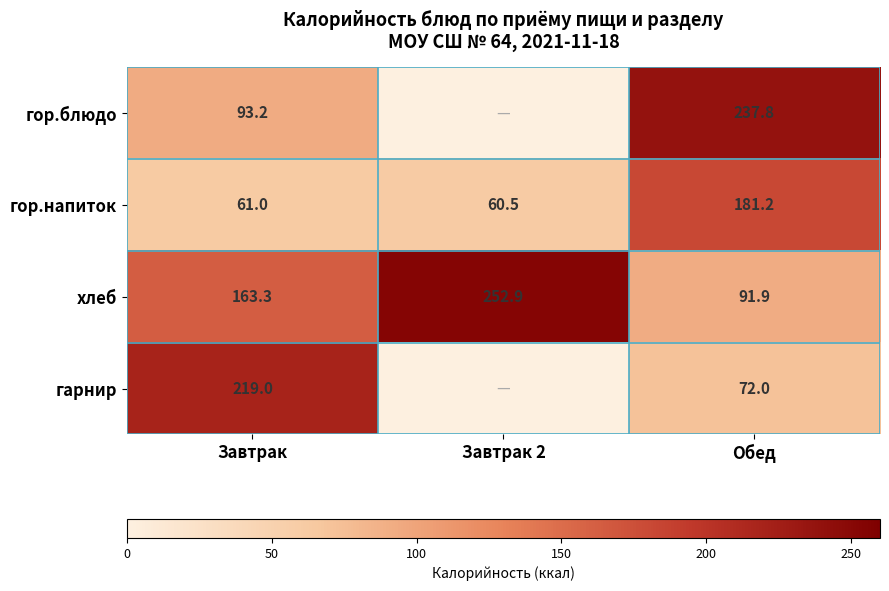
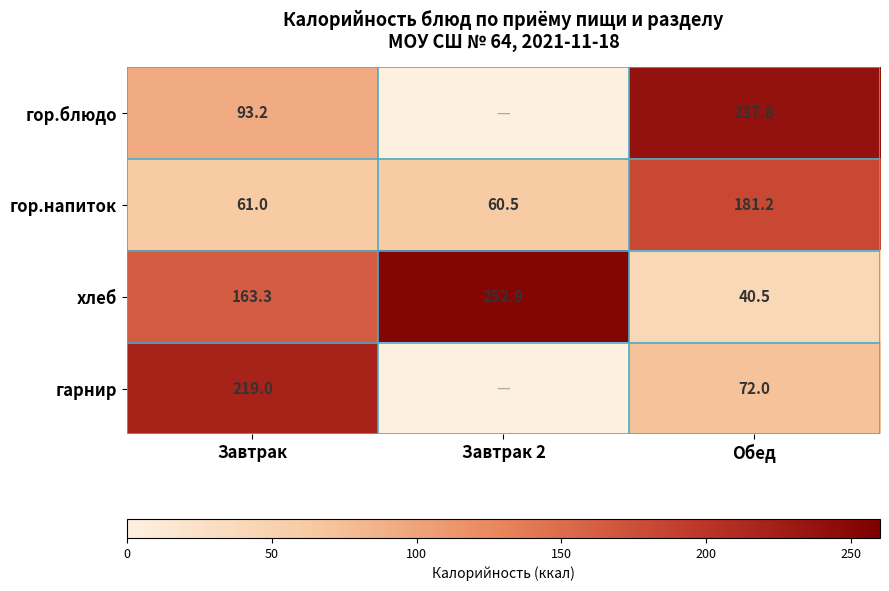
  {
    "гор.блюдо": {
      "Завтрак": 93.2,
      "Обед": 237.8
    },
    "гор.напиток": {
      "Завтрак": 61.0,
      "Завтрак 2": 60.5,
      "Обед": 181.2
    },
    "хлеб": {
      "Завтрак": 163.3,
      "Завтрак 2": 252.9,
-     "Обед": 91.9
+     "Обед": 40.5
    },
    "гарнир": {
      "Завтрак": 219.0,
      "Обед": 72.0
    }
  }
